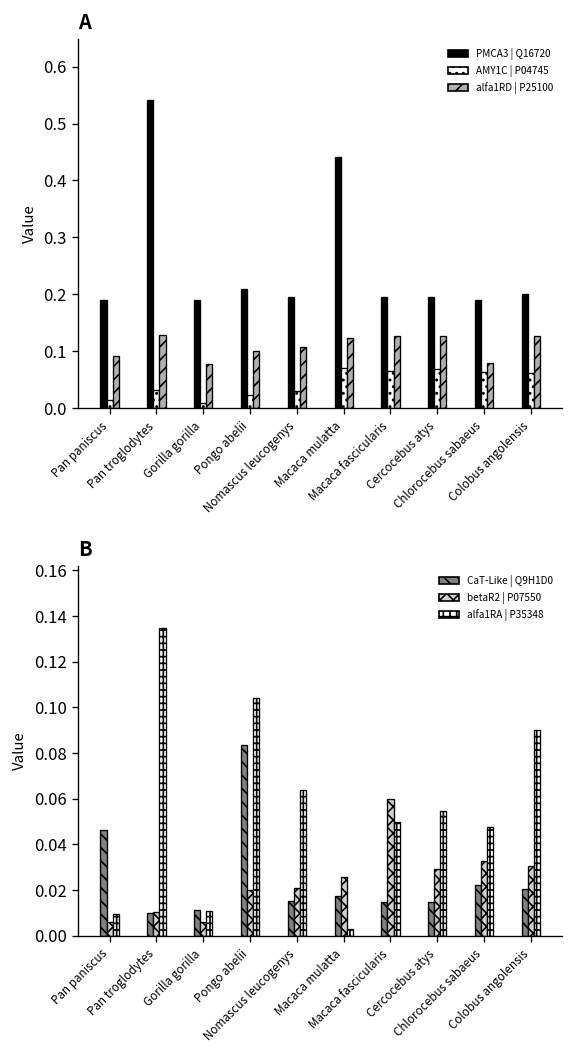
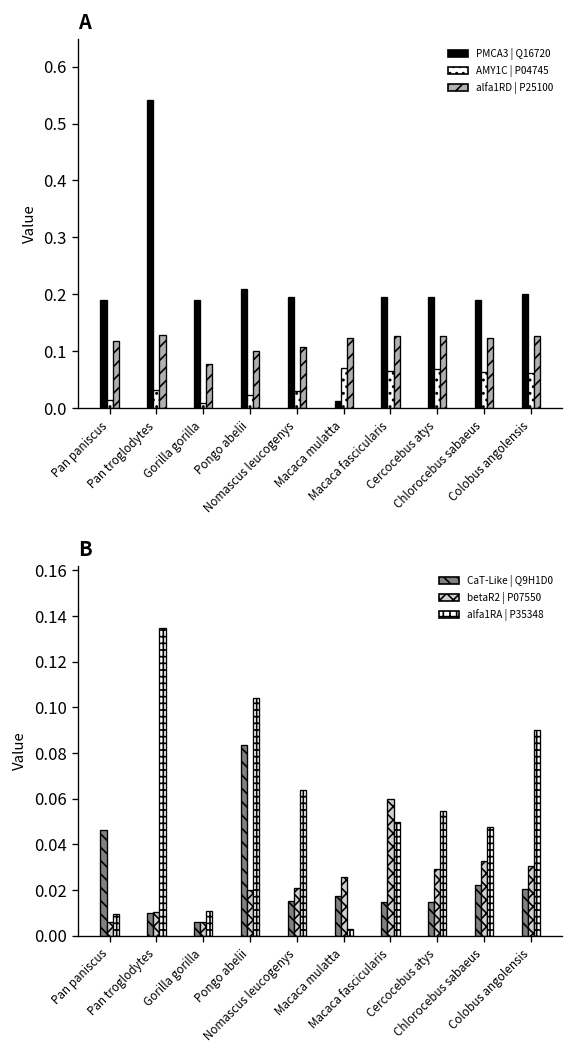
  {
    "A": {
      "PMCA3 | Q16720": {
        "Pan paniscus": 0.19,
        "Pan troglodytes": 0.54,
        "Gorilla gorilla": 0.19,
        "Pongo abelii": 0.21,
        "Nomascus leucogenys": 0.20,
-       "Macaca mulatta": 0.44,
+       "Macaca mulatta": 0.01,
        "Macaca fascicularis": 0.20,
        "Cercocebus atys": 0.20,
        "Chlorocebus sabaeus": 0.19,
        "Colobus angolensis": 0.20
      },
      "AMY1C | P04745": {
        "Pan paniscus": 0.01,
        "Pan troglodytes": 0.03,
        "Gorilla gorilla": 0.01,
        "Pongo abelii": 0.02,
        "Nomascus leucogenys": 0.03,
        "Macaca mulatta": 0.07,
        "Macaca fascicularis": 0.07,
        "Cercocebus atys": 0.07,
        "Chlorocebus sabaeus": 0.06,
        "Colobus angolensis": 0.06
      },
      "alfa1RD | P25100": {
-       "Pan paniscus": 0.09,
+       "Pan paniscus": 0.12,
        "Pan troglodytes": 0.13,
        "Gorilla gorilla": 0.08,
        "Pongo abelii": 0.10,
        "Nomascus leucogenys": 0.11,
        "Macaca mulatta": 0.12,
        "Macaca fascicularis": 0.13,
        "Cercocebus atys": 0.13,
-       "Chlorocebus sabaeus": 0.08,
+       "Chlorocebus sabaeus": 0.12,
        "Colobus angolensis": 0.13
      }
    },
    "B": {
      "CaT-Like | Q9H1D0": {
        "Pan paniscus": 0.046,
        "Pan troglodytes": 0.010,
-       "Gorilla gorilla": 0.011,
+       "Gorilla gorilla": 0.006,
        "Pongo abelii": 0.083,
        "Nomascus leucogenys": 0.015,
        "Macaca mulatta": 0.017,
        "Macaca fascicularis": 0.015,
        "Cercocebus atys": 0.015,
        "Chlorocebus sabaeus": 0.022,
        "Colobus angolensis": 0.020
      },
      "betaR2 | P07550": {
        "Pan paniscus": 0.006,
        "Pan troglodytes": 0.010,
        "Gorilla gorilla": 0.006,
        "Pongo abelii": 0.020,
        "Nomascus leucogenys": 0.021,
        "Macaca mulatta": 0.026,
        "Macaca fascicularis": 0.060,
        "Cercocebus atys": 0.029,
        "Chlorocebus sabaeus": 0.033,
        "Colobus angolensis": 0.030
      },
      "alfa1RA | P35348": {
        "Pan paniscus": 0.010,
        "Pan troglodytes": 0.135,
        "Gorilla gorilla": 0.011,
        "Pongo abelii": 0.104,
        "Nomascus leucogenys": 0.064,
        "Macaca mulatta": 0.003,
        "Macaca fascicularis": 0.050,
        "Cercocebus atys": 0.055,
        "Chlorocebus sabaeus": 0.048,
        "Colobus angolensis": 0.090
      }
    }
  }
